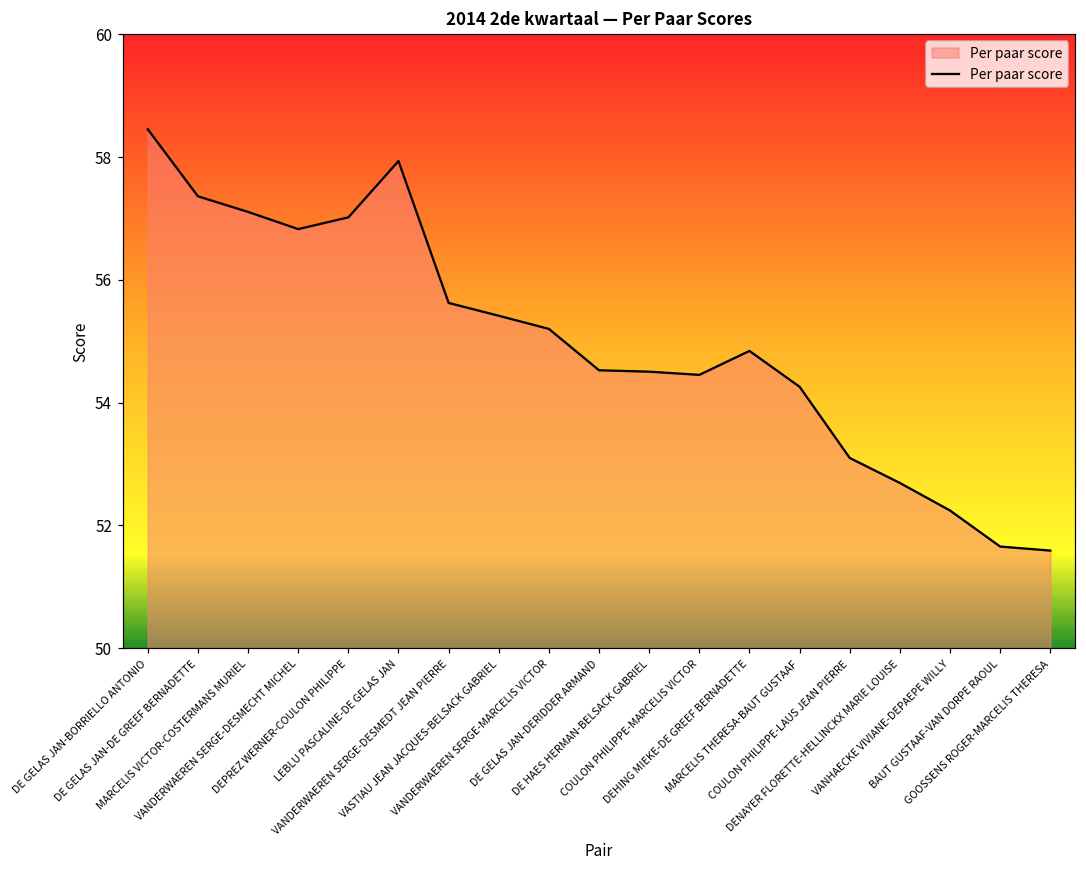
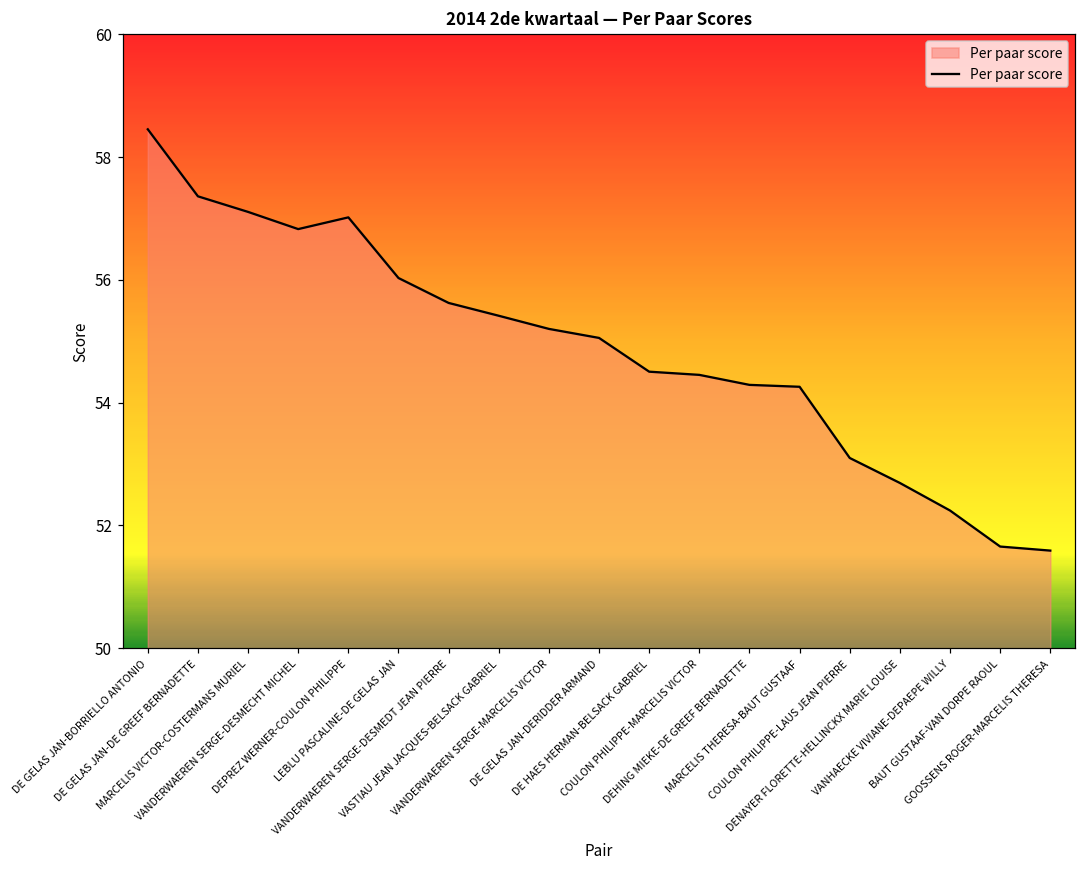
  {
    "DE GELAS JAN-BORRIELLO ANTONIO": 58.5,
    "DE GELAS JAN-DE GREEF BERNADETTE": 57.4,
    "MARCELIS VICTOR-COSTERMANS MURIEL": 57.1,
    "VANDERWAEREN SERGE-DESMECHT MICHEL": 56.8,
    "DEPREZ WERNER-COULON PHILIPPE": 57.0,
-   "LEBLU PASCALINE-DE GELAS JAN": 57.9,
+   "LEBLU PASCALINE-DE GELAS JAN": 56.0,
    "VANDERWAEREN SERGE-DESMEDT JEAN PIERRE": 55.6,
    "VASTIAU JEAN JACQUES-BELSACK GABRIEL": 55.4,
    "VANDERWAEREN SERGE-MARCELIS VICTOR": 55.2,
-   "DE GELAS JAN-DERIDDER ARMAND": 54.5,
+   "DE GELAS JAN-DERIDDER ARMAND": 55.1,
    "DE HAES HERMAN-BELSACK GABRIEL": 54.5,
    "COULON PHILIPPE-MARCELIS VICTOR": 54.5,
-   "DEHING MIEKE-DE GREEF BERNADETTE": 54.8,
+   "DEHING MIEKE-DE GREEF BERNADETTE": 54.3,
    "MARCELIS THERESA-BAUT GUSTAAF": 54.3,
    "COULON PHILIPPE-LAUS JEAN PIERRE": 53.1,
    "DENAYER FLORETTE-HELLINCKX MARIE LOUISE": 52.7,
    "VANHAECKE VIVIANE-DEPAEPE WILLY": 52.2,
    "BAUT GUSTAAF-VAN DORPE RAOUL": 51.7,
    "GOOSSENS ROGER-MARCELIS THERESA": 51.6
  }
